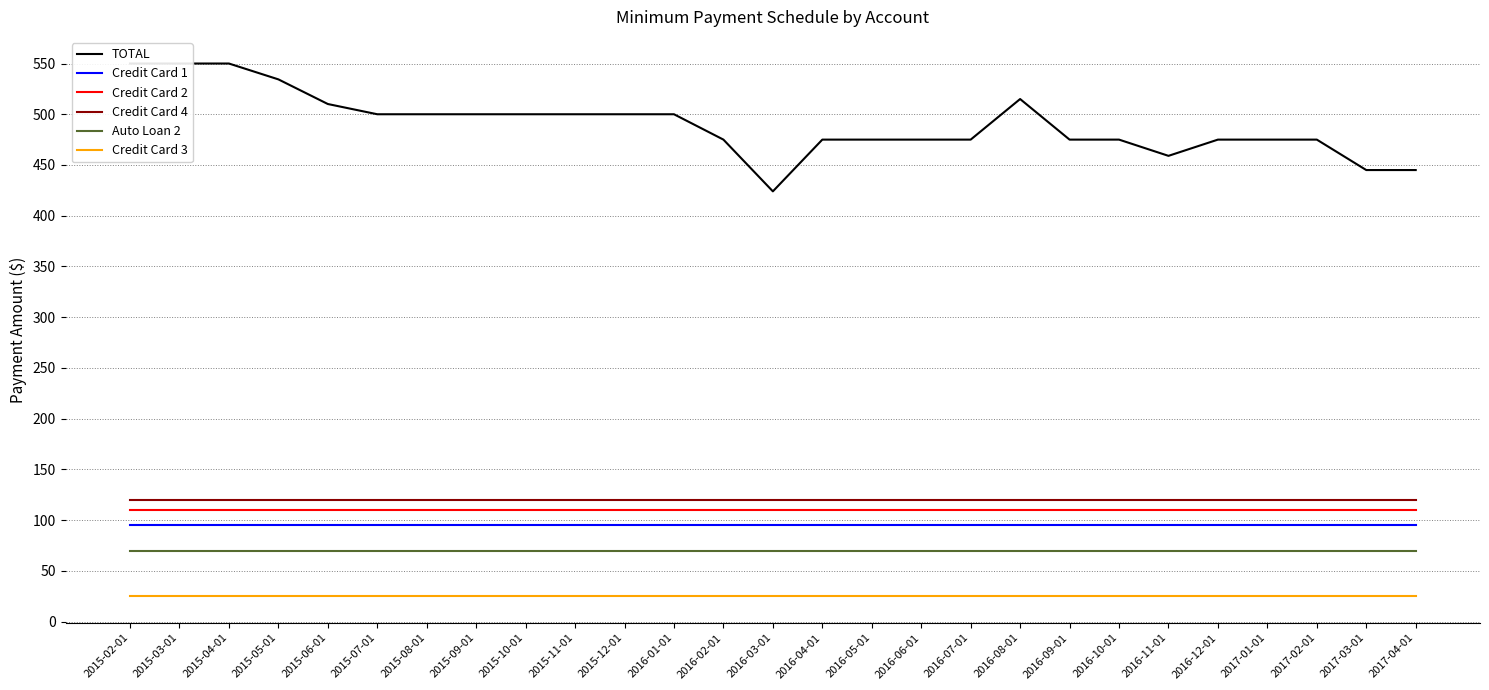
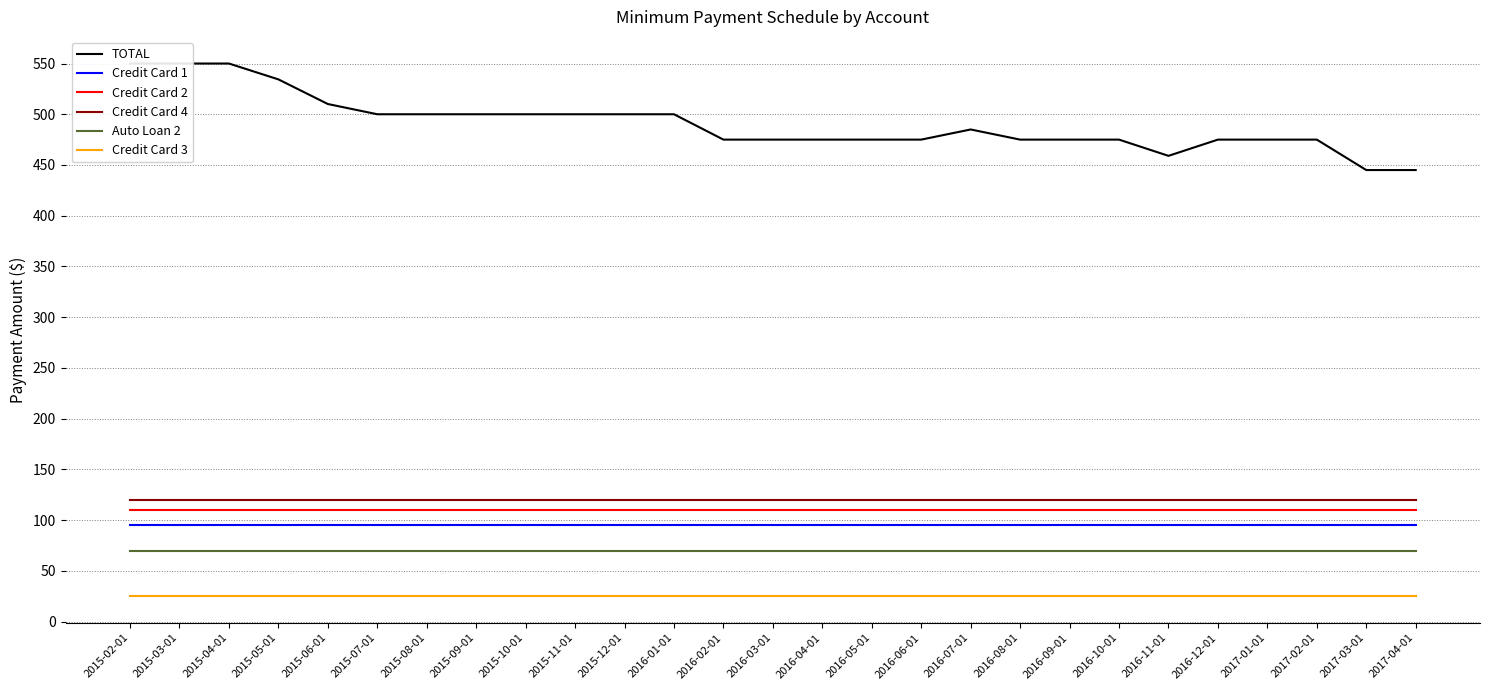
  {
    "TOTAL": {
      "2015-04-01": 550,
      "2015-05-01": 534,
      "2015-06-01": 510,
      "2015-07-01": 500,
      "2015-08-01": 500,
      "2015-09-01": 500,
      "2015-10-01": 500,
      "2015-11-01": 500,
      "2015-12-01": 500,
      "2016-01-01": 500,
      "2016-02-01": 475,
-     "2016-03-01": 424,
+     "2016-03-01": 475,
      "2016-04-01": 475,
      "2016-05-01": 475,
      "2016-06-01": 475,
-     "2016-07-01": 475,
-     "2016-08-01": 515,
+     "2016-07-01": 485,
+     "2016-08-01": 475,
      "2016-09-01": 475,
      "2016-10-01": 475,
      "2016-11-01": 459,
      "2016-12-01": 475,
      "2017-01-01": 475,
      "2017-02-01": 475,
      "2017-03-01": 445,
      "2017-04-01": 445
    },
    "Credit Card 1": {
      "2015-02-01": 95,
      "2015-03-01": 95,
      "2015-04-01": 95,
      "2015-05-01": 95,
      "2015-06-01": 95,
      "2015-07-01": 95,
      "2015-08-01": 95,
      "2015-09-01": 95,
      "2015-10-01": 95,
      "2015-11-01": 95,
      "2015-12-01": 95,
      "2016-01-01": 95,
      "2016-02-01": 95,
      "2016-03-01": 95,
      "2016-04-01": 95,
      "2016-05-01": 95,
      "2016-06-01": 95,
      "2016-07-01": 95,
      "2016-08-01": 95,
      "2016-09-01": 95,
      "2016-10-01": 95,
      "2016-11-01": 95,
      "2016-12-01": 95,
      "2017-01-01": 95,
      "2017-02-01": 95,
      "2017-03-01": 95,
      "2017-04-01": 95
    },
    "Credit Card 2": {
      "2015-02-01": 110,
      "2015-03-01": 110,
      "2015-04-01": 110,
      "2015-05-01": 110,
      "2015-06-01": 110,
      "2015-07-01": 110,
      "2015-08-01": 110,
      "2015-09-01": 110,
      "2015-10-01": 110,
      "2015-11-01": 110,
      "2015-12-01": 110,
      "2016-01-01": 110,
      "2016-02-01": 110,
      "2016-03-01": 110,
      "2016-04-01": 110,
      "2016-05-01": 110,
      "2016-06-01": 110,
      "2016-07-01": 110,
      "2016-08-01": 110,
      "2016-09-01": 110,
      "2016-10-01": 110,
      "2016-11-01": 110,
      "2016-12-01": 110,
      "2017-01-01": 110,
      "2017-02-01": 110,
      "2017-03-01": 110,
      "2017-04-01": 110
    },
    "Credit Card 4": {
      "2015-02-01": 120,
      "2015-03-01": 120,
      "2015-04-01": 120,
      "2015-05-01": 120,
      "2015-06-01": 120,
      "2015-07-01": 120,
      "2015-08-01": 120,
      "2015-09-01": 120,
      "2015-10-01": 120,
      "2015-11-01": 120,
      "2015-12-01": 120,
      "2016-01-01": 120,
      "2016-02-01": 120,
      "2016-03-01": 120,
      "2016-04-01": 120,
      "2016-05-01": 120,
      "2016-06-01": 120,
      "2016-07-01": 120,
      "2016-08-01": 120,
      "2016-09-01": 120,
      "2016-10-01": 120,
      "2016-11-01": 120,
      "2016-12-01": 120,
      "2017-01-01": 120,
      "2017-02-01": 120,
      "2017-03-01": 120,
      "2017-04-01": 120
    },
    "Auto Loan 2": {
      "2015-02-01": 70,
      "2015-03-01": 70,
      "2015-04-01": 70,
      "2015-05-01": 70,
      "2015-06-01": 70,
      "2015-07-01": 70,
      "2015-08-01": 70,
      "2015-09-01": 70,
      "2015-10-01": 70,
      "2015-11-01": 70,
      "2015-12-01": 70,
      "2016-01-01": 70,
      "2016-02-01": 70,
      "2016-03-01": 70,
      "2016-04-01": 70,
      "2016-05-01": 70,
      "2016-06-01": 70,
      "2016-07-01": 70,
      "2016-08-01": 70,
      "2016-09-01": 70,
      "2016-10-01": 70,
      "2016-11-01": 70,
      "2016-12-01": 70,
      "2017-01-01": 70,
      "2017-02-01": 70,
      "2017-03-01": 70,
      "2017-04-01": 70
    },
    "Credit Card 3": {
      "2015-02-01": 25,
      "2015-03-01": 25,
      "2015-04-01": 25,
      "2015-05-01": 25,
      "2015-06-01": 25,
      "2015-07-01": 25,
      "2015-08-01": 25,
      "2015-09-01": 25,
      "2015-10-01": 25,
      "2015-11-01": 25,
      "2015-12-01": 25,
      "2016-01-01": 25,
      "2016-02-01": 25,
      "2016-03-01": 25,
      "2016-04-01": 25,
      "2016-05-01": 25,
      "2016-06-01": 25,
      "2016-07-01": 25,
      "2016-08-01": 25,
      "2016-09-01": 25,
      "2016-10-01": 25,
      "2016-11-01": 25,
      "2016-12-01": 25,
      "2017-01-01": 25,
      "2017-02-01": 25,
      "2017-03-01": 25,
      "2017-04-01": 25
    }
  }
